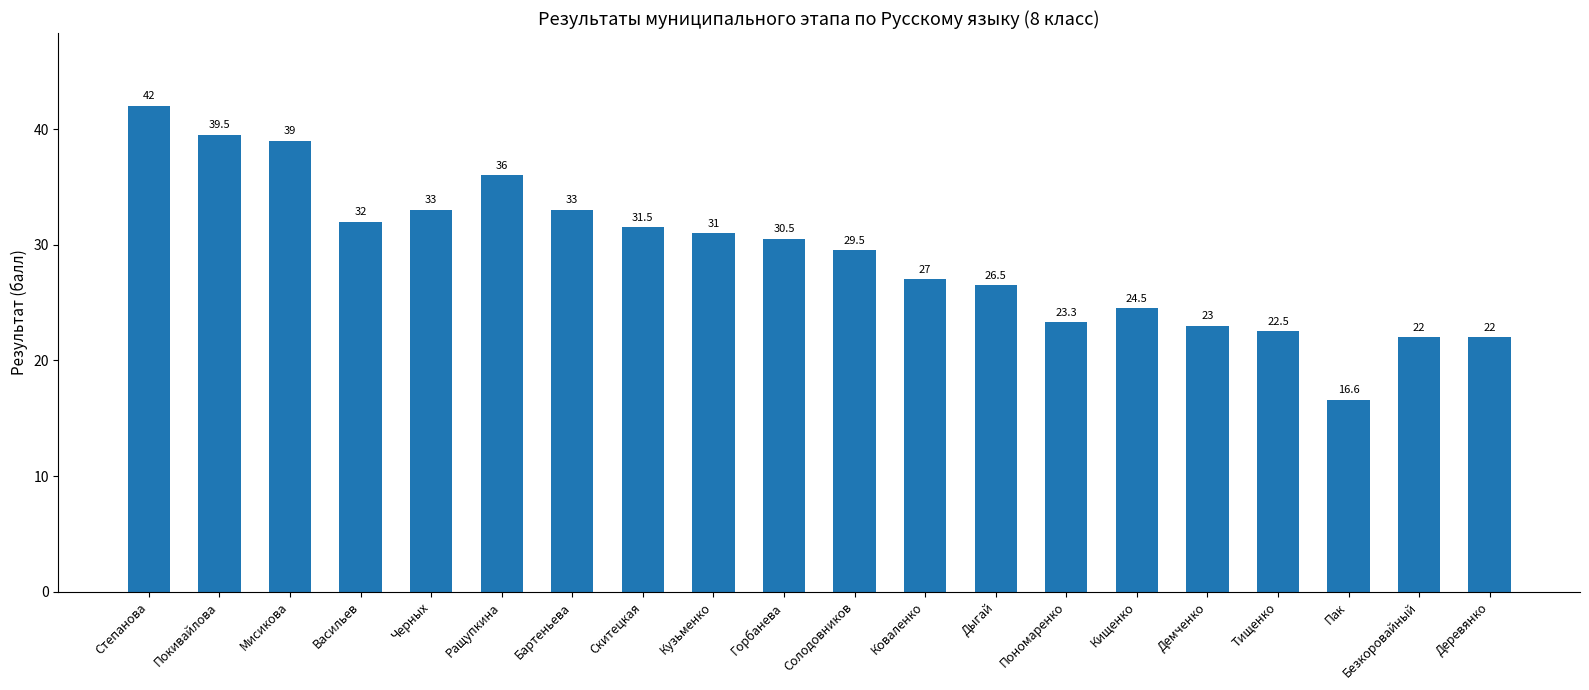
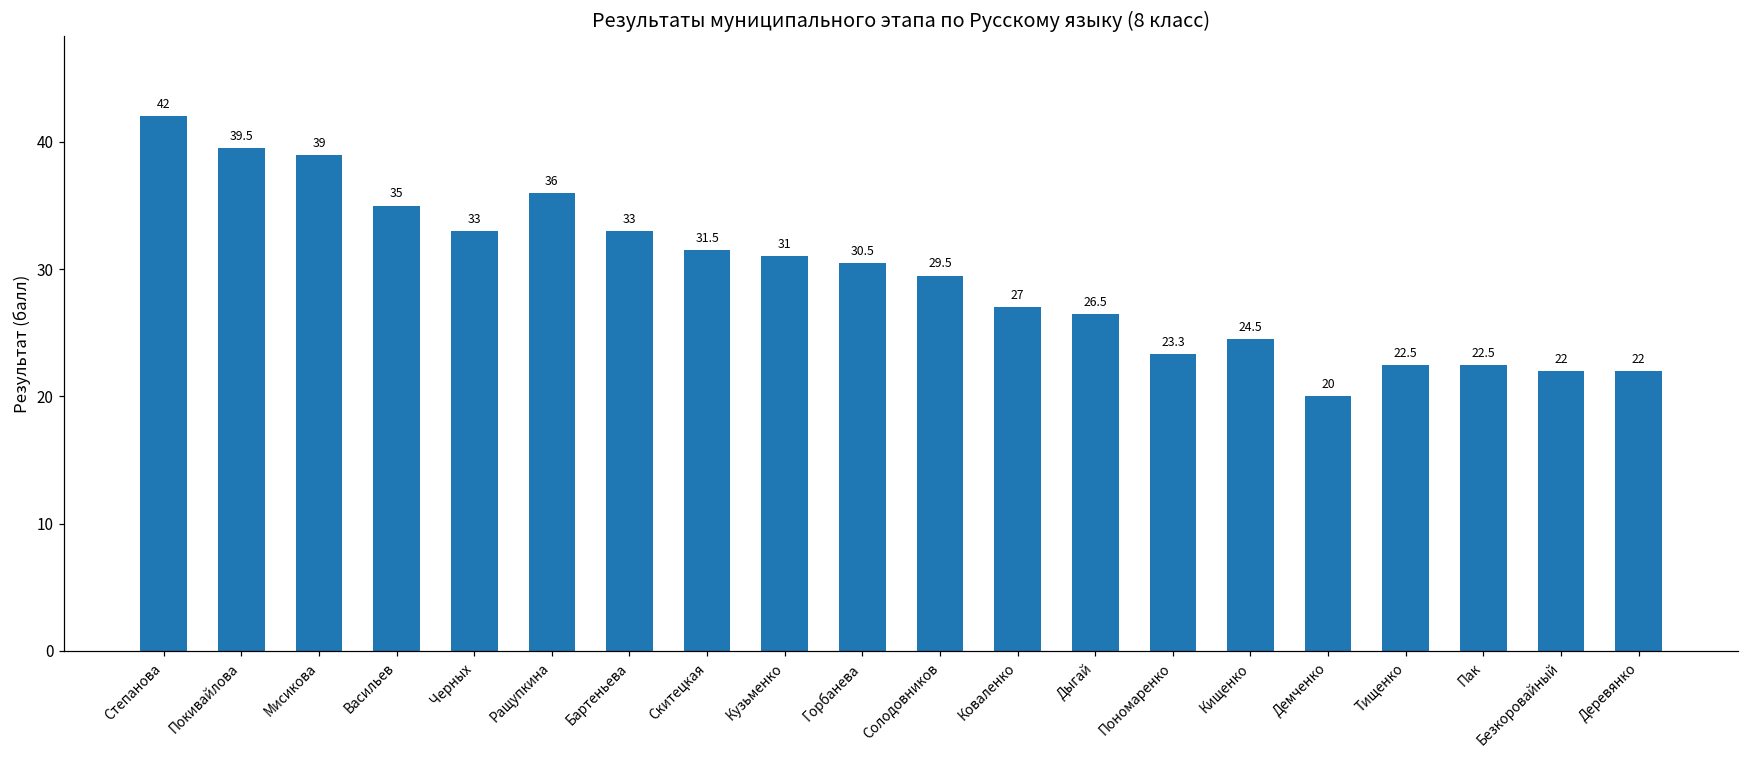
  {
    "Степанова": 42,
    "Покивайлова": 39.5,
    "Мисикова": 39,
-   "Васильев": 32,
+   "Васильев": 35,
    "Черных": 33,
    "Ращупкина": 36,
    "Бартеньева": 33,
    "Скитецкая": 31.5,
    "Кузьменко": 31,
    "Горбанева": 30.5,
    "Солодовников": 29.5,
    "Коваленко": 27,
    "Дыгай": 26.5,
    "Пономаренко": 23.3,
    "Кищенко": 24.5,
-   "Демченко": 23,
+   "Демченко": 20,
    "Тищенко": 22.5,
-   "Пак": 16.6,
+   "Пак": 22.5,
    "Безкоровайный": 22,
    "Деревянко": 22
  }
